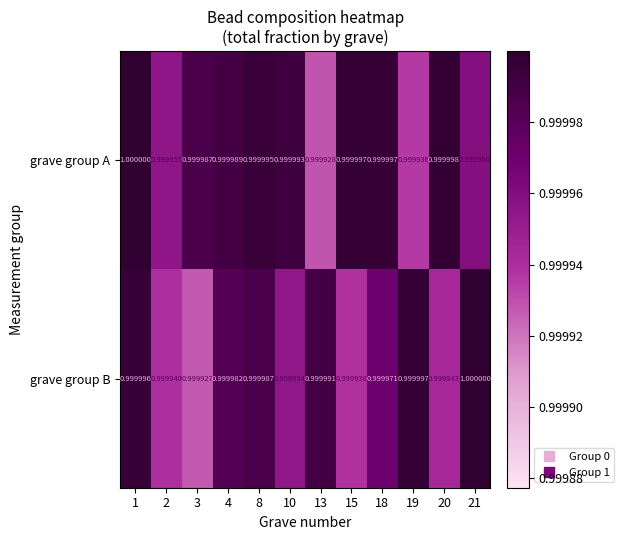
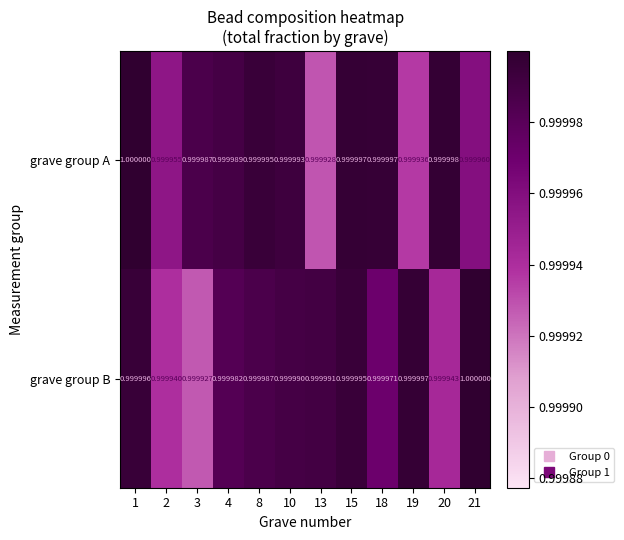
  {
    "grave group A": {
      "1": 1.000000,
      "2": 0.999955,
      "3": 0.999987,
      "4": 0.999989,
      "8": 0.999995,
      "10": 0.999993,
      "13": 0.999928,
      "15": 0.999997,
      "18": 0.999997,
      "19": 0.999936,
      "20": 0.999998
    },
    "grave group B": {
      "1": 0.999996,
      "2": 0.999940,
      "3": 0.999927,
      "4": 0.999982,
      "8": 0.999987,
-     "10": 0.999954,
+     "10": 0.999990,
      "13": 0.999991,
-     "15": 0.999938,
+     "15": 0.999995,
      "18": 0.999971,
      "19": 0.999997,
      "20": 0.999943,
      "21": 1.000000
    }
  }
